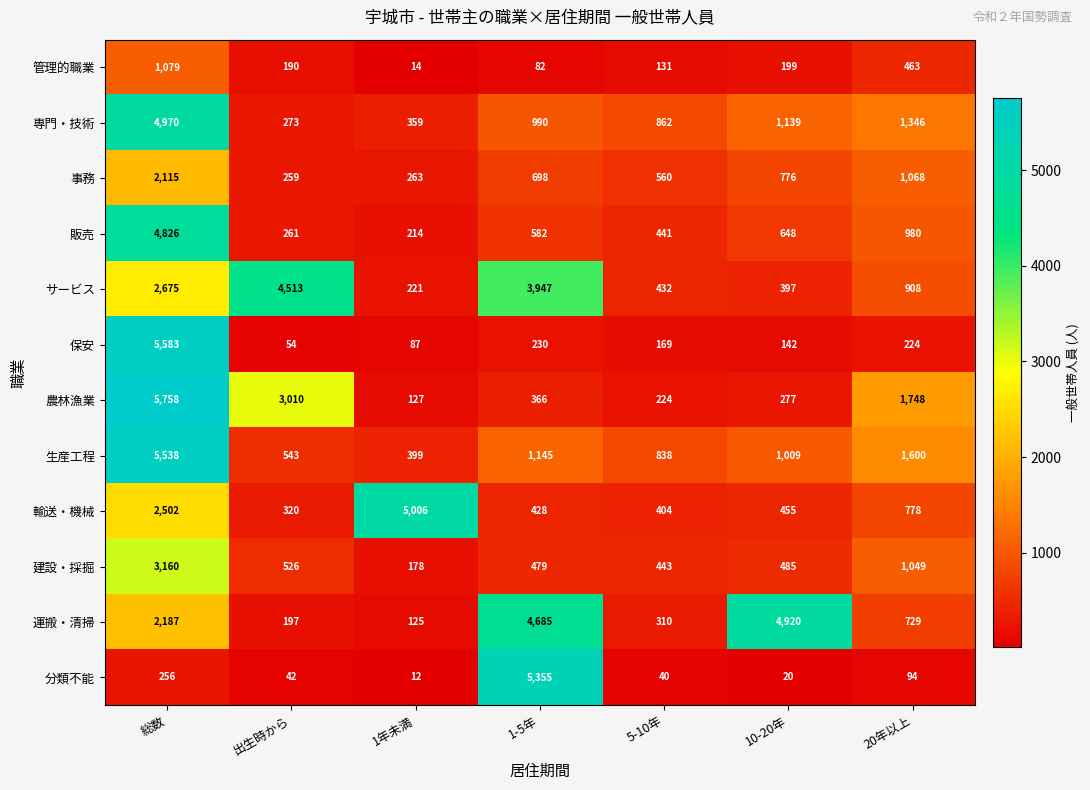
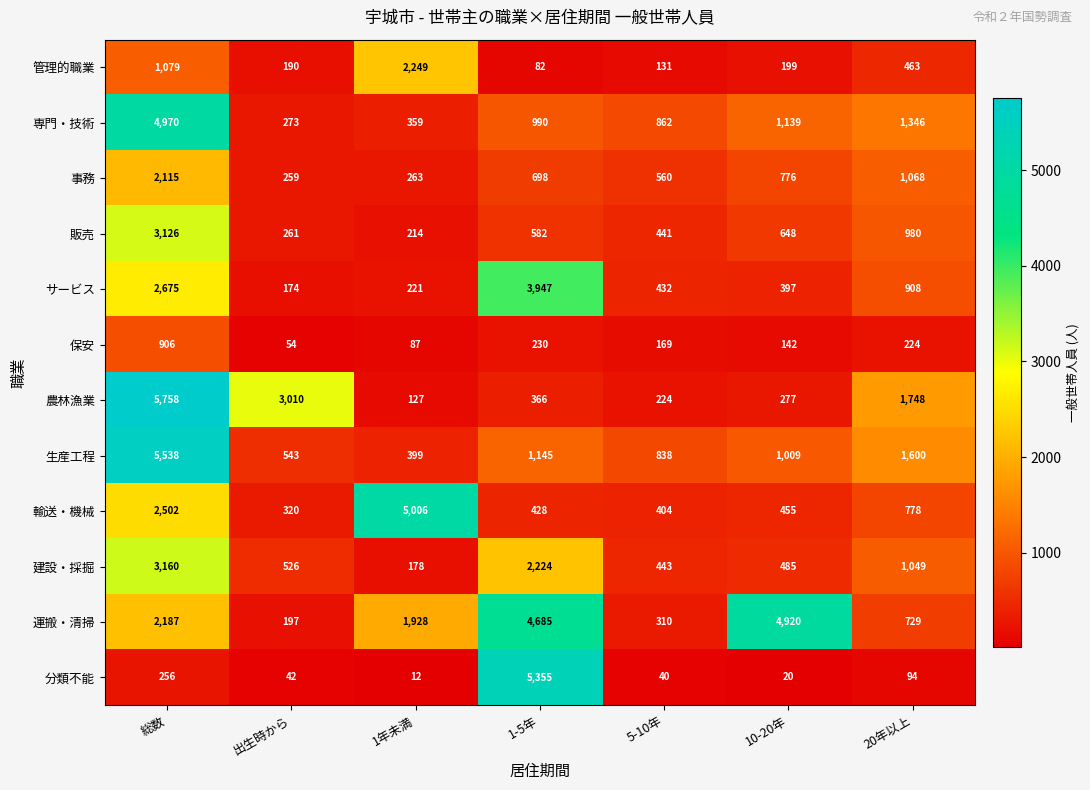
  {
    "管理的職業": {
      "総数": "1,079",
      "出生時から": "190",
-     "1年未満": "14",
+     "1年未満": "2,249",
      "1-5年": "82",
      "5-10年": "131",
      "10-20年": "199",
      "20年以上": "463"
    },
    "専門・技術": {
      "総数": "4,970",
      "出生時から": "273",
      "1年未満": "359",
      "1-5年": "990",
      "5-10年": "862",
      "10-20年": "1,139",
      "20年以上": "1,346"
    },
    "事務": {
      "総数": "2,115",
      "出生時から": "259",
      "1年未満": "263",
      "1-5年": "698",
      "5-10年": "560",
      "10-20年": "776",
      "20年以上": "1,068"
    },
    "販売": {
-     "総数": "4,826",
+     "総数": "3,126",
      "出生時から": "261",
      "1年未満": "214",
      "1-5年": "582",
      "5-10年": "441",
      "10-20年": "648",
      "20年以上": "980"
    },
    "サービス": {
      "総数": "2,675",
-     "出生時から": "4,513",
+     "出生時から": "174",
      "1年未満": "221",
      "1-5年": "3,947",
      "5-10年": "432",
      "10-20年": "397",
      "20年以上": "908"
    },
    "保安": {
-     "総数": "5,583",
+     "総数": "906",
      "出生時から": "54",
      "1年未満": "87",
      "1-5年": "230",
      "5-10年": "169",
      "10-20年": "142",
      "20年以上": "224"
    },
    "農林漁業": {
      "総数": "5,758",
      "出生時から": "3,010",
      "1年未満": "127",
      "1-5年": "366",
      "5-10年": "224",
      "10-20年": "277",
      "20年以上": "1,748"
    },
    "生産工程": {
      "総数": "5,538",
      "出生時から": "543",
      "1年未満": "399",
      "1-5年": "1,145",
      "5-10年": "838",
      "10-20年": "1,009",
      "20年以上": "1,600"
    },
    "輸送・機械": {
      "総数": "2,502",
      "出生時から": "320",
      "1年未満": "5,006",
      "1-5年": "428",
      "5-10年": "404",
      "10-20年": "455",
      "20年以上": "778"
    },
    "建設・採掘": {
      "総数": "3,160",
      "出生時から": "526",
      "1年未満": "178",
-     "1-5年": "479",
+     "1-5年": "2,224",
      "5-10年": "443",
      "10-20年": "485",
      "20年以上": "1,049"
    },
    "運搬・清掃": {
      "総数": "2,187",
      "出生時から": "197",
-     "1年未満": "125",
+     "1年未満": "1,928",
      "1-5年": "4,685",
      "5-10年": "310",
      "10-20年": "4,920",
      "20年以上": "729"
    },
    "分類不能": {
      "総数": "256",
      "出生時から": "42",
      "1年未満": "12",
      "1-5年": "5,355",
      "5-10年": "40",
      "10-20年": "20",
      "20年以上": "94"
    }
  }
